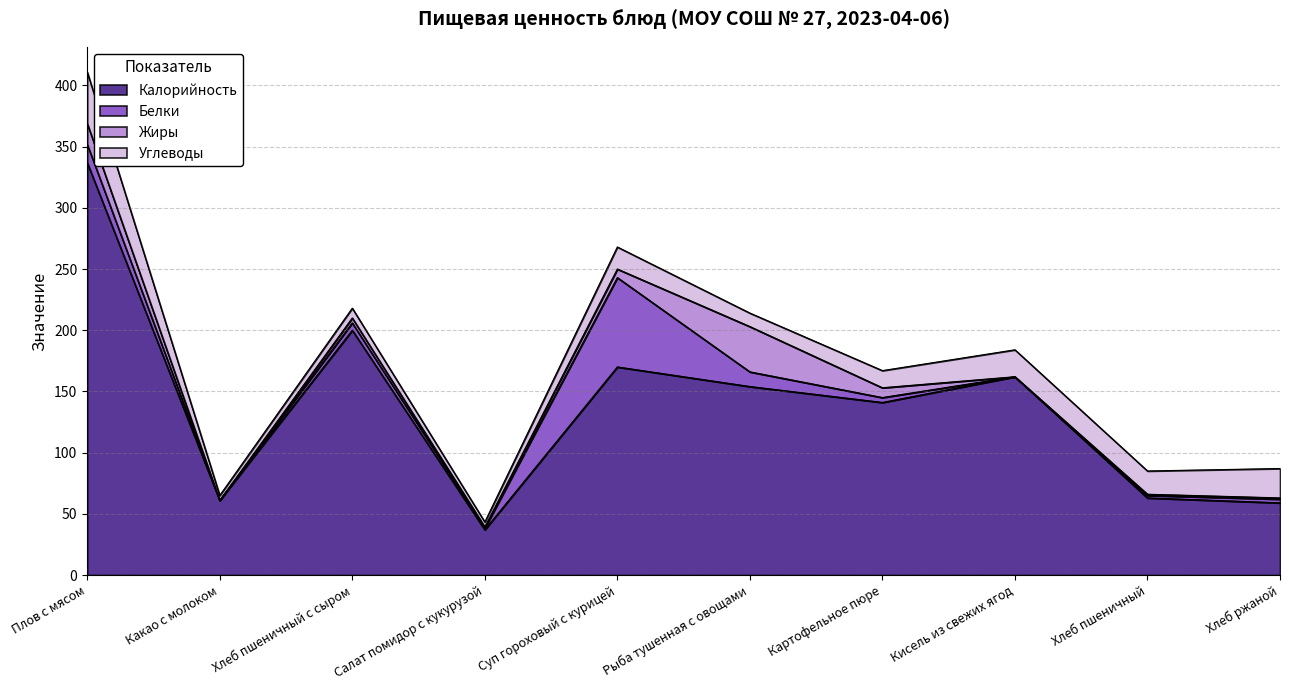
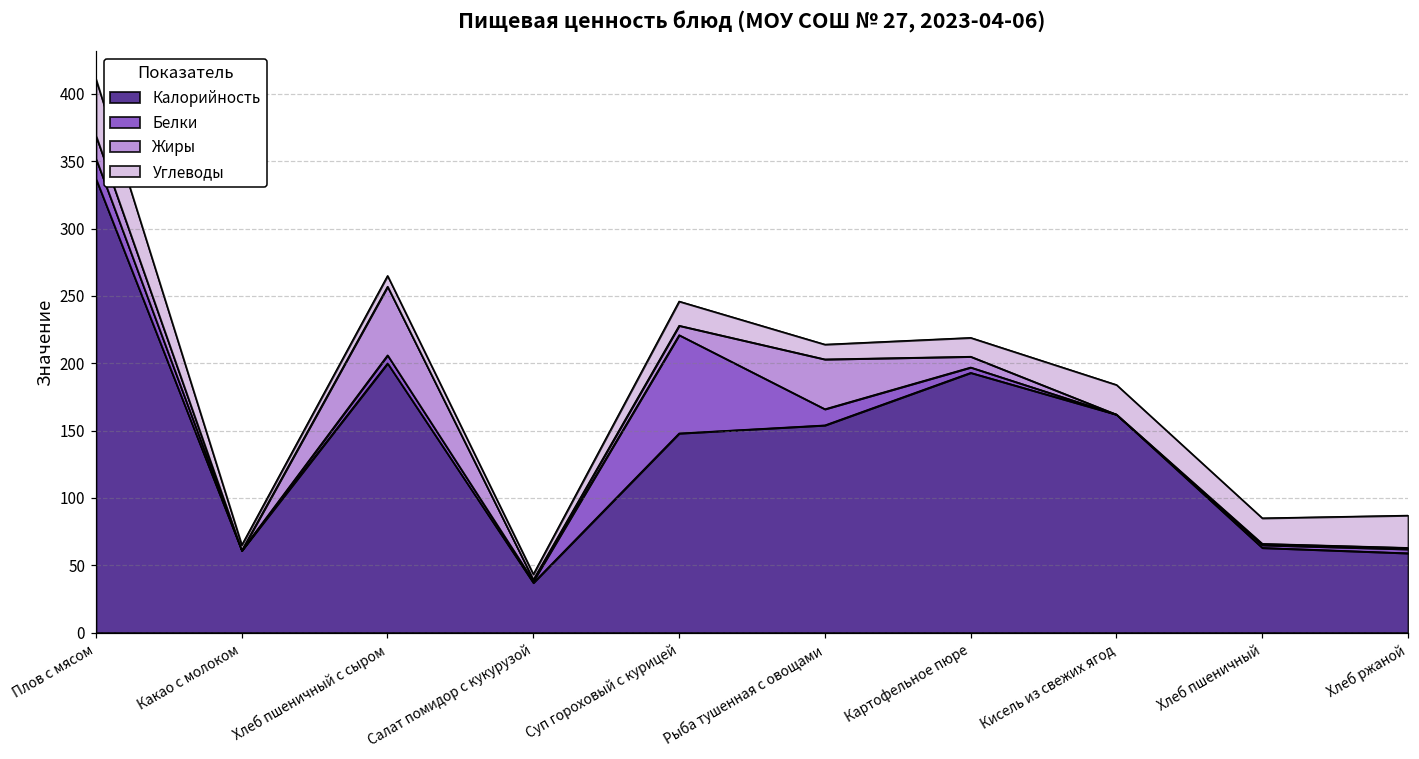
  {
    "Калорийность": {
      "Плов с мясом": 337,
      "Хлеб пшеничный с сыром": 200,
-     "Суп гороховый с курицей": 170,
+     "Суп гороховый с курицей": 148,
      "Рыба тушенная с овощами": 154,
-     "Картофельное пюре": 141,
+     "Картофельное пюре": 193,
      "Хлеб ржаной": 59
    },
    "Белки": {
      "Плов с мясом": 15,
      "Хлеб пшеничный с сыром": 6,
      "Суп гороховый с курицей": 73,
      "Рыба тушенная с овощами": 12,
      "Картофельное пюре": 4
    },
    "Жиры": {
      "Плов с мясом": 17,
-     "Хлеб пшеничный с сыром": 4,
+     "Хлеб пшеничный с сыром": 51,
      "Суп гороховый с курицей": 7,
      "Рыба тушенная с овощами": 37,
      "Картофельное пюре": 8
    },
    "Углеводы": {
      "Плов с мясом": 42,
      "Какао с молоком": 4,
      "Хлеб пшеничный с сыром": 8,
      "Салат помидор с кукурузой": 4,
      "Суп гороховый с курицей": 18,
      "Рыба тушенная с овощами": 11,
      "Картофельное пюре": 14,
      "Кисель из свежих ягод": 22,
      "Хлеб пшеничный": 19,
      "Хлеб ржаной": 24
    }
  }
